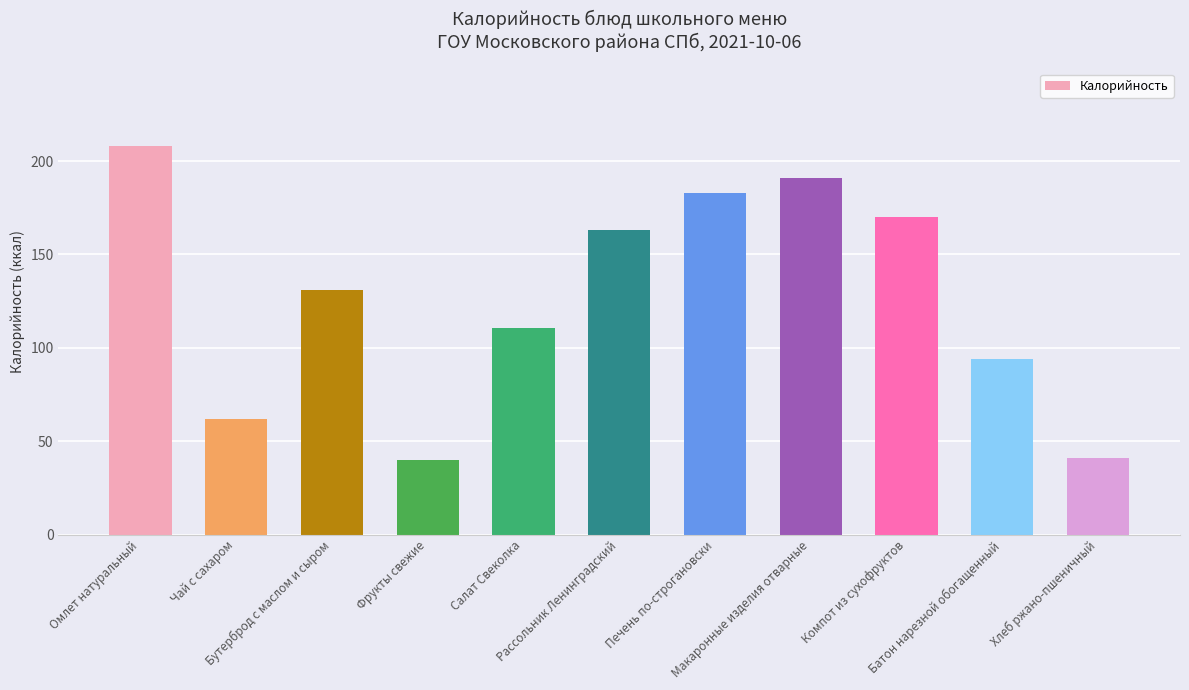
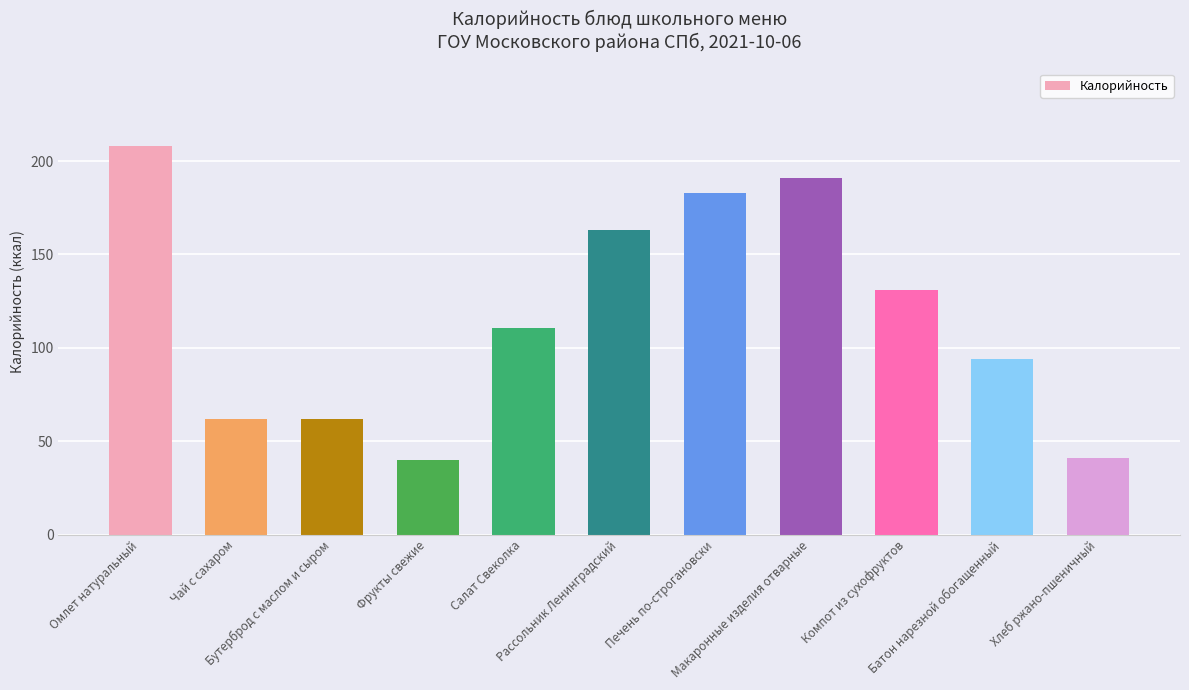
  {
    "Омлет натуральный": 208,
    "Чай с сахаром": 62,
-   "Бутерброд с маслом и сыром": 131,
+   "Бутерброд с маслом и сыром": 62,
    "Фрукты свежие": 40,
    "Салат Свеколка": 110,
    "Рассольник Ленинградский": 163,
    "Печень по-строгановски": 183,
    "Макаронные изделия отварные": 191,
-   "Компот из сухофруктов": 170,
+   "Компот из сухофруктов": 131,
    "Батон нарезной обогащенный": 94,
    "Хлеб ржано-пшеничный": 41
  }
